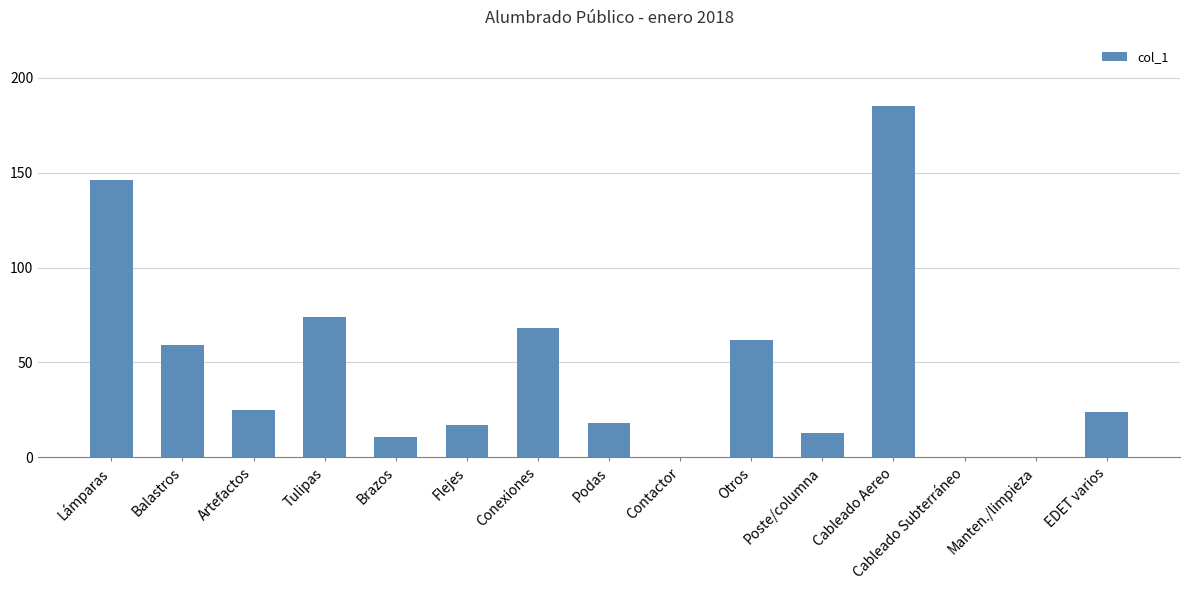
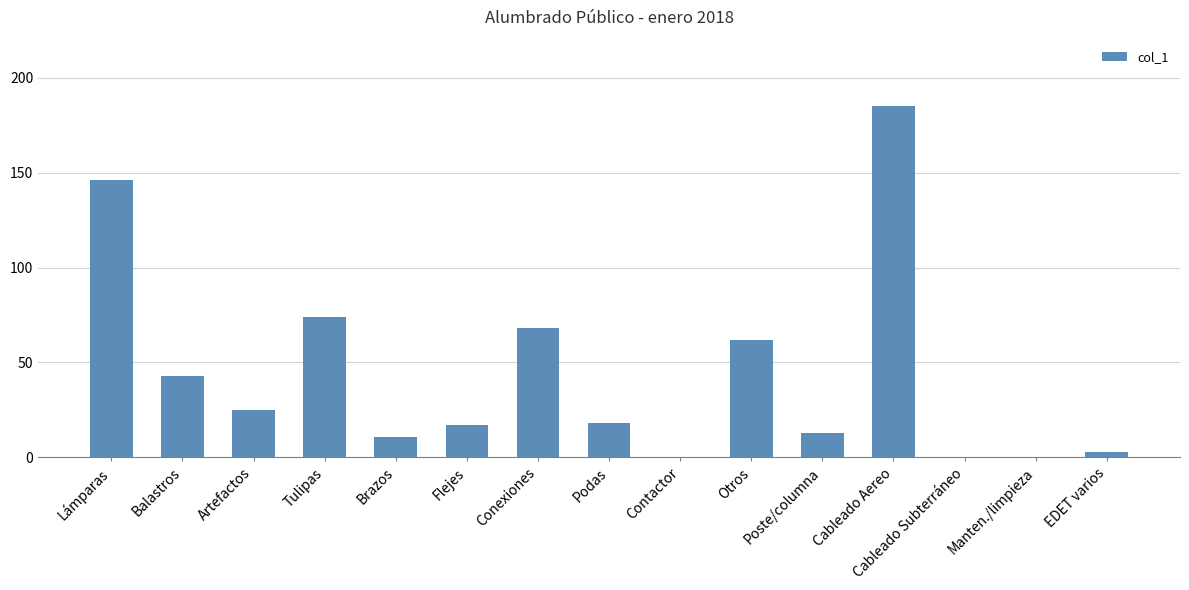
  {
    "Lámparas": 146,
-   "Balastros": 59,
+   "Balastros": 43,
    "Artefactos": 25,
    "Tulipas": 74,
    "Brazos": 11,
    "Flejes": 17,
    "Conexiones": 68,
    "Podas": 18,
    "Contactor": 0,
    "Otros": 62,
    "Poste/columna": 13,
    "Cableado Aereo": 185,
    "Cableado Subterráneo": 0,
    "Manten./limpieza": 0,
-   "EDET varios": 24
+   "EDET varios": 3
  }
